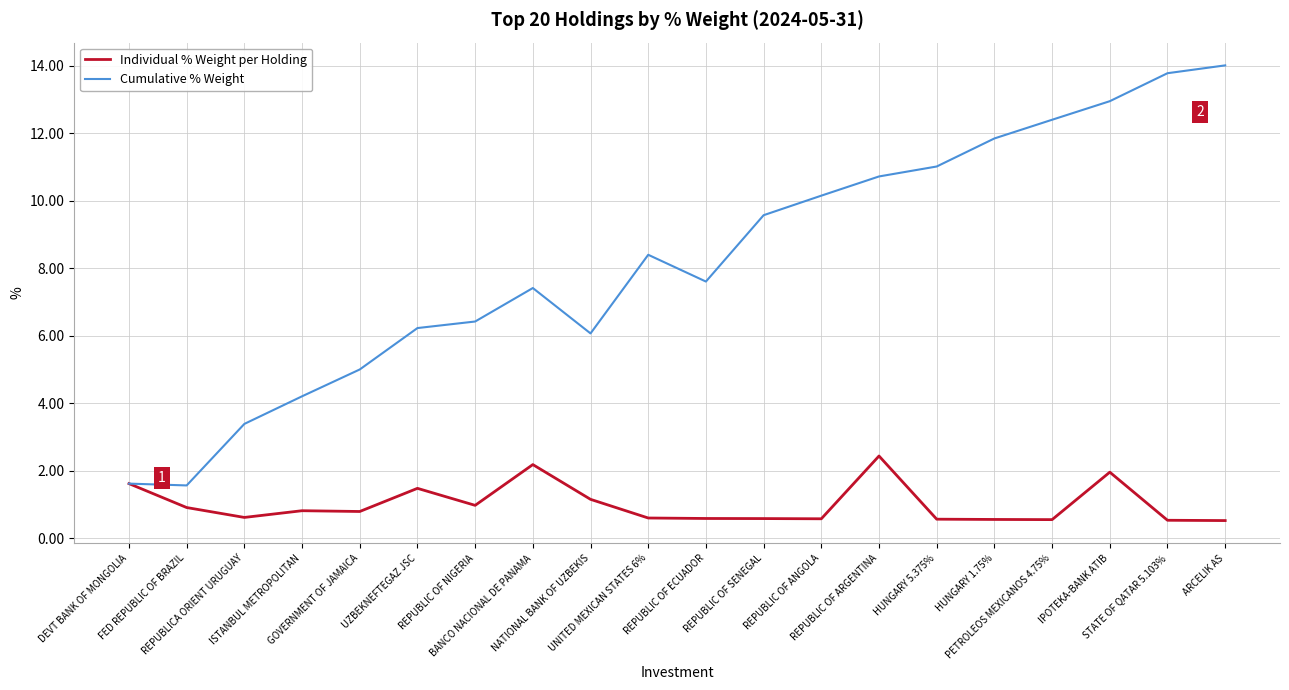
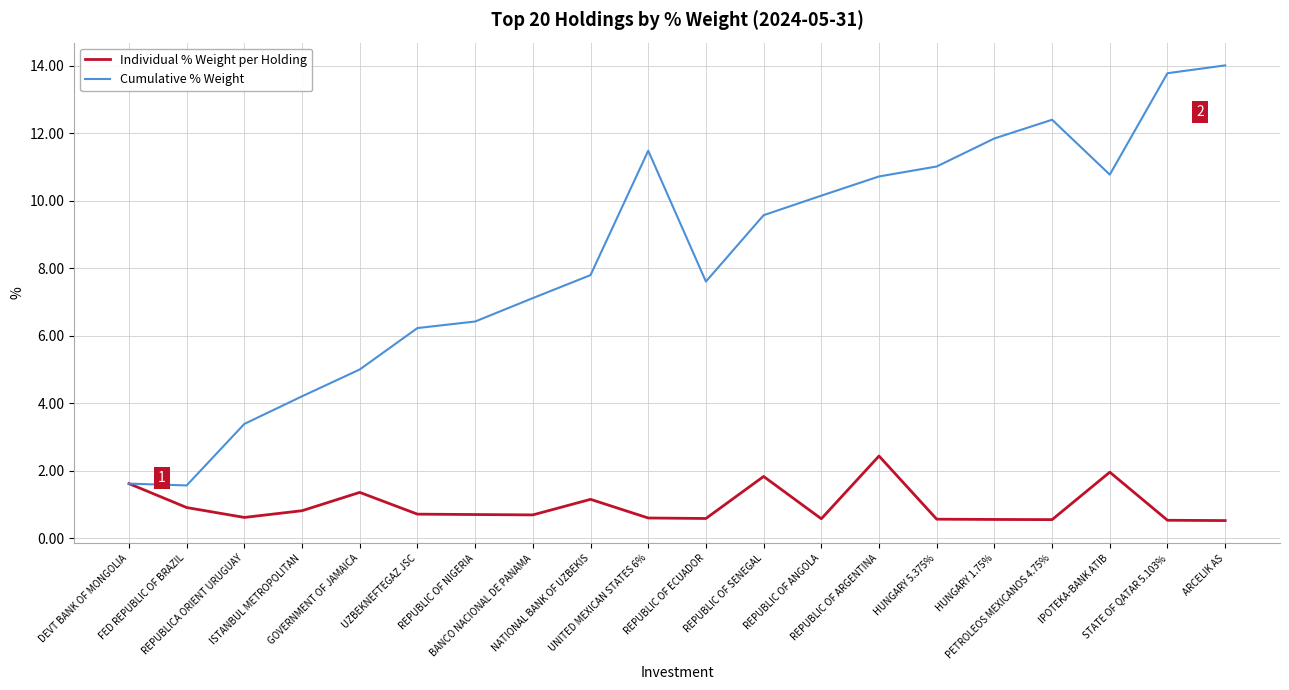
  {
    "Individual % Weight per Holding": {
      "REPUBLICA ORIENT URUGUAY": 0.6,
      "ISTANBUL METROPOLITAN": 0.8,
-     "GOVERNMENT OF JAMAICA": 0.8,
-     "UZBEKNEFTEGAZ JSC": 1.5,
-     "REPUBLIC OF NIGERIA": 1.0,
-     "BANCO NACIONAL DE PANAMA": 2.2,
+     "GOVERNMENT OF JAMAICA": 1.4,
+     "UZBEKNEFTEGAZ JSC": 0.7,
+     "REPUBLIC OF NIGERIA": 0.7,
+     "BANCO NACIONAL DE PANAMA": 0.7,
      "NATIONAL BANK OF UZBEKIS": 1.2,
      "UNITED MEXICAN STATES 6%": 0.6,
      "REPUBLIC OF ECUADOR": 0.6,
-     "REPUBLIC OF SENEGAL": 0.6,
+     "REPUBLIC OF SENEGAL": 1.8,
      "REPUBLIC OF ANGOLA": 0.6,
      "REPUBLIC OF ARGENTINA": 2.4,
      "HUNGARY 5.375%": 0.6,
      "HUNGARY 1.75%": 0.6,
      "PETROLEOS MEXICANOS 4.75%": 0.6,
      "IPOTEKA-BANK ATIB": 2.0,
      "STATE OF QATAR 5.103%": 0.5,
      "ARCELIK AS": 0.5
    },
    "Cumulative % Weight": {
      "REPUBLICA ORIENT URUGUAY": 3.4,
      "ISTANBUL METROPOLITAN": 4.2,
      "GOVERNMENT OF JAMAICA": 5.0,
      "UZBEKNEFTEGAZ JSC": 6.2,
      "REPUBLIC OF NIGERIA": 6.4,
-     "BANCO NACIONAL DE PANAMA": 7.4,
-     "NATIONAL BANK OF UZBEKIS": 6.1,
-     "UNITED MEXICAN STATES 6%": 8.4,
+     "BANCO NACIONAL DE PANAMA": 7.1,
+     "NATIONAL BANK OF UZBEKIS": 7.8,
+     "UNITED MEXICAN STATES 6%": 11.5,
      "REPUBLIC OF ECUADOR": 7.6,
      "REPUBLIC OF SENEGAL": 9.6,
      "REPUBLIC OF ANGOLA": 10.2,
      "REPUBLIC OF ARGENTINA": 10.7,
      "HUNGARY 5.375%": 11.0,
      "HUNGARY 1.75%": 11.8,
      "PETROLEOS MEXICANOS 4.75%": 12.4,
-     "IPOTEKA-BANK ATIB": 13.0,
+     "IPOTEKA-BANK ATIB": 10.8,
      "STATE OF QATAR 5.103%": 13.8,
      "ARCELIK AS": 14.0
    }
  }
